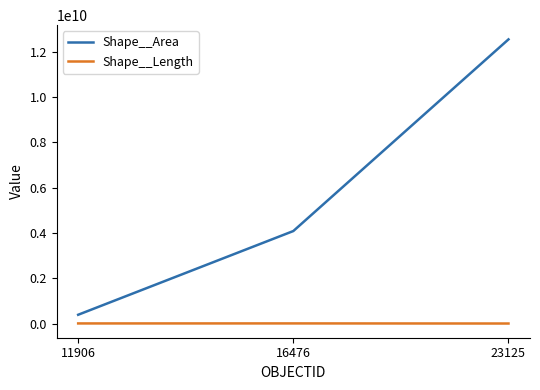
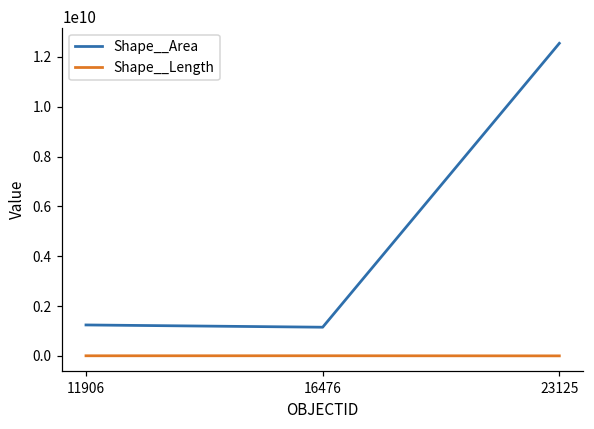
  {
    "Shape__Area": {
-     "11906": 400000000,
-     "16476": 4100000000,
+     "11906": 1200000000,
+     "16476": 1200000000,
      "23125": 12500000000
    },
    "Shape__Length": {
      "11906": 0,
      "16476": 0,
      "23125": 0
    }
  }
